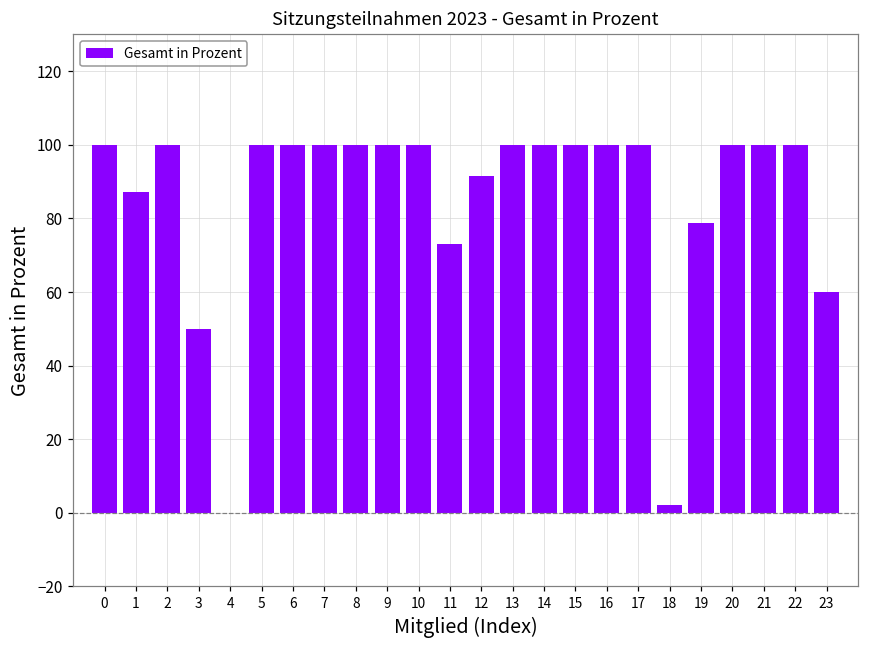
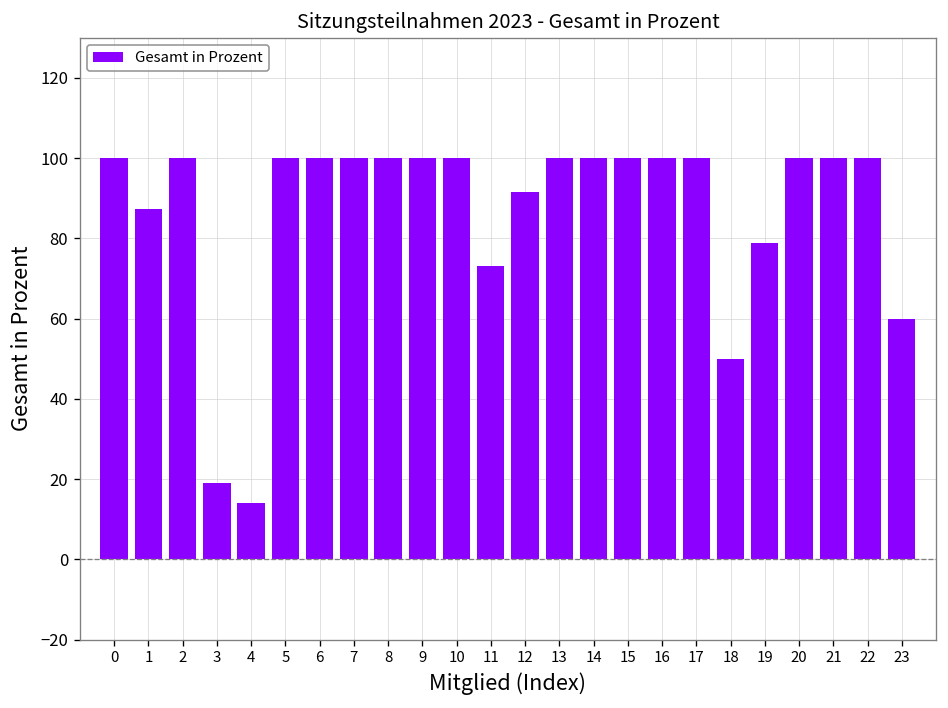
  {
    "0": 100,
    "1": 87,
    "2": 100,
-   "3": 50,
-   "4": 0,
+   "3": 19,
+   "4": 14,
    "5": 100,
    "6": 100,
    "7": 100,
    "8": 100,
    "9": 100,
    "10": 100,
    "11": 73,
    "12": 92,
    "13": 100,
    "14": 100,
    "15": 100,
    "16": 100,
    "17": 100,
-   "18": 2,
+   "18": 50,
    "19": 79,
    "20": 100,
    "21": 100,
    "22": 100,
    "23": 60
  }
